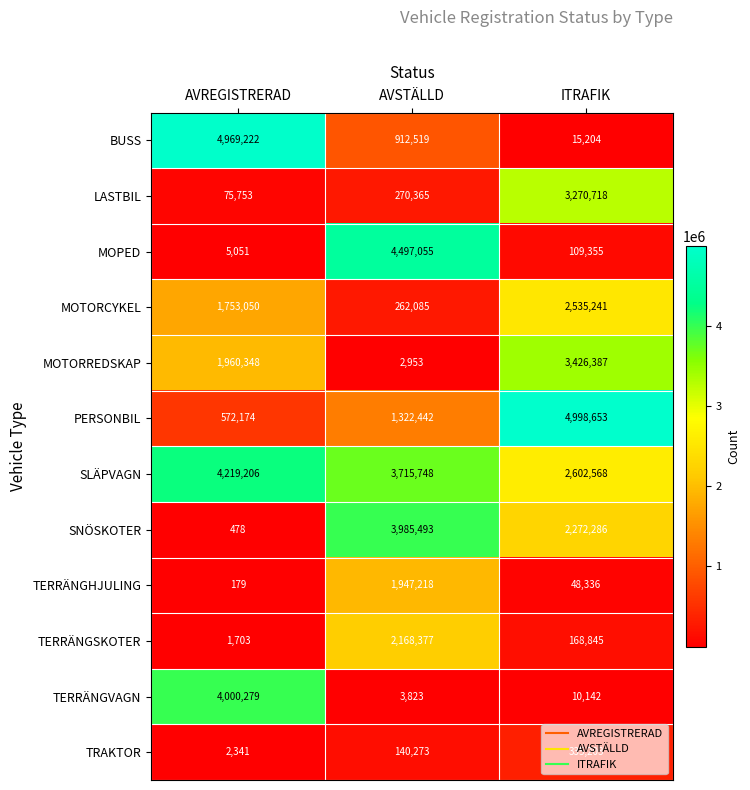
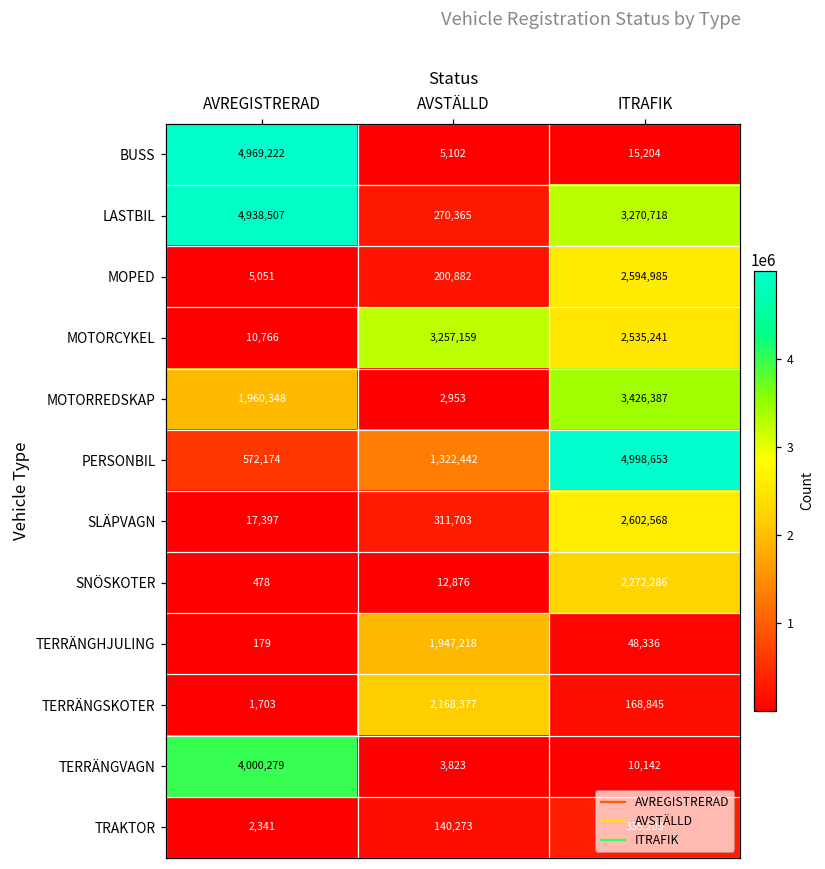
  {
    "BUSS": {
      "AVREGISTRERAD": "4,969,222",
-     "AVSTÄLLD": "912,519",
+     "AVSTÄLLD": "5,102",
      "ITRAFIK": "15,204"
    },
    "LASTBIL": {
-     "AVREGISTRERAD": "75,753",
+     "AVREGISTRERAD": "4,938,507",
      "AVSTÄLLD": "270,365",
      "ITRAFIK": "3,270,718"
    },
    "MOPED": {
      "AVREGISTRERAD": "5,051",
-     "AVSTÄLLD": "4,497,055",
-     "ITRAFIK": "109,355"
+     "AVSTÄLLD": "200,882",
+     "ITRAFIK": "2,594,985"
    },
    "MOTORCYKEL": {
-     "AVREGISTRERAD": "1,753,050",
-     "AVSTÄLLD": "262,085",
+     "AVREGISTRERAD": "10,766",
+     "AVSTÄLLD": "3,257,159",
      "ITRAFIK": "2,535,241"
    },
    "MOTORREDSKAP": {
      "AVREGISTRERAD": "1,960,348",
      "AVSTÄLLD": "2,953",
      "ITRAFIK": "3,426,387"
    },
    "PERSONBIL": {
      "AVREGISTRERAD": "572,174",
      "AVSTÄLLD": "1,322,442",
      "ITRAFIK": "4,998,653"
    },
    "SLÄPVAGN": {
-     "AVREGISTRERAD": "4,219,206",
-     "AVSTÄLLD": "3,715,748",
+     "AVREGISTRERAD": "17,397",
+     "AVSTÄLLD": "311,703",
      "ITRAFIK": "2,602,568"
    },
    "SNÖSKOTER": {
      "AVREGISTRERAD": "478",
-     "AVSTÄLLD": "3,985,493",
+     "AVSTÄLLD": "12,876",
      "ITRAFIK": "2,272,286"
    },
    "TERRÄNGHJULING": {
      "AVREGISTRERAD": "179",
      "AVSTÄLLD": "1,947,218",
      "ITRAFIK": "48,336"
    },
    "TERRÄNGSKOTER": {
      "AVREGISTRERAD": "1,703",
      "AVSTÄLLD": "2,168,377",
      "ITRAFIK": "168,845"
    },
    "TERRÄNGVAGN": {
      "AVREGISTRERAD": "4,000,279",
      "AVSTÄLLD": "3,823",
      "ITRAFIK": "10,142"
    },
    "TRAKTOR": {
      "AVREGISTRERAD": "2,341",
      "AVSTÄLLD": "140,273"
    }
  }
